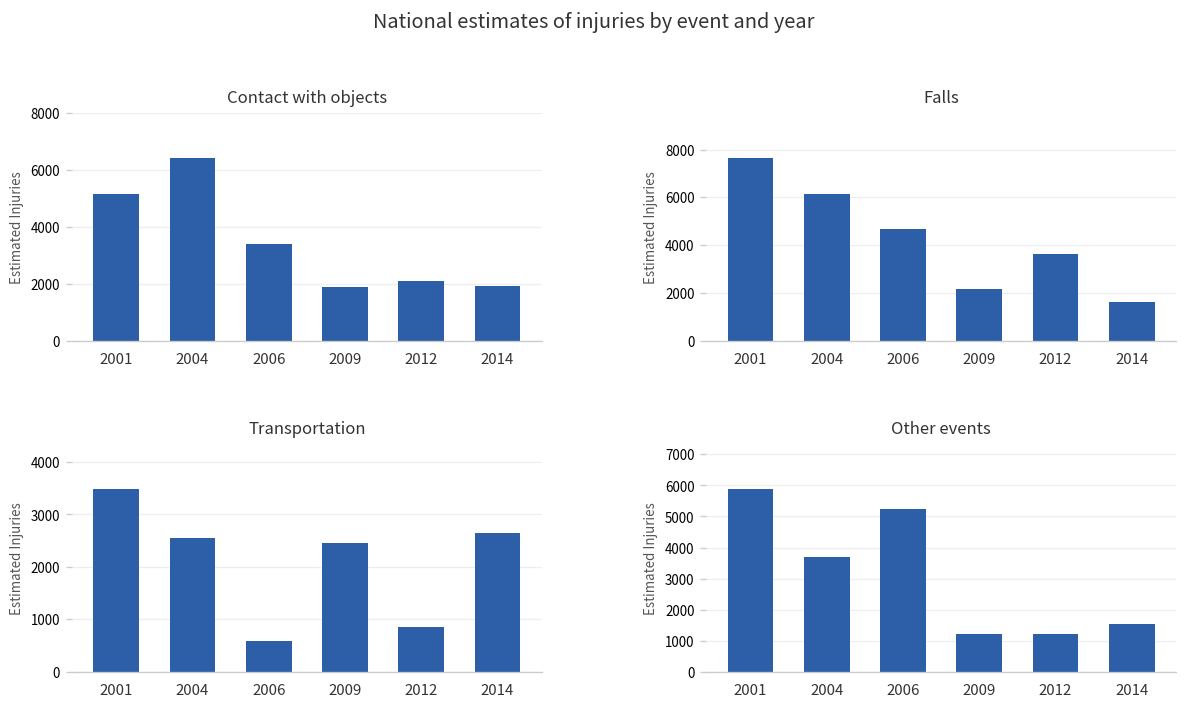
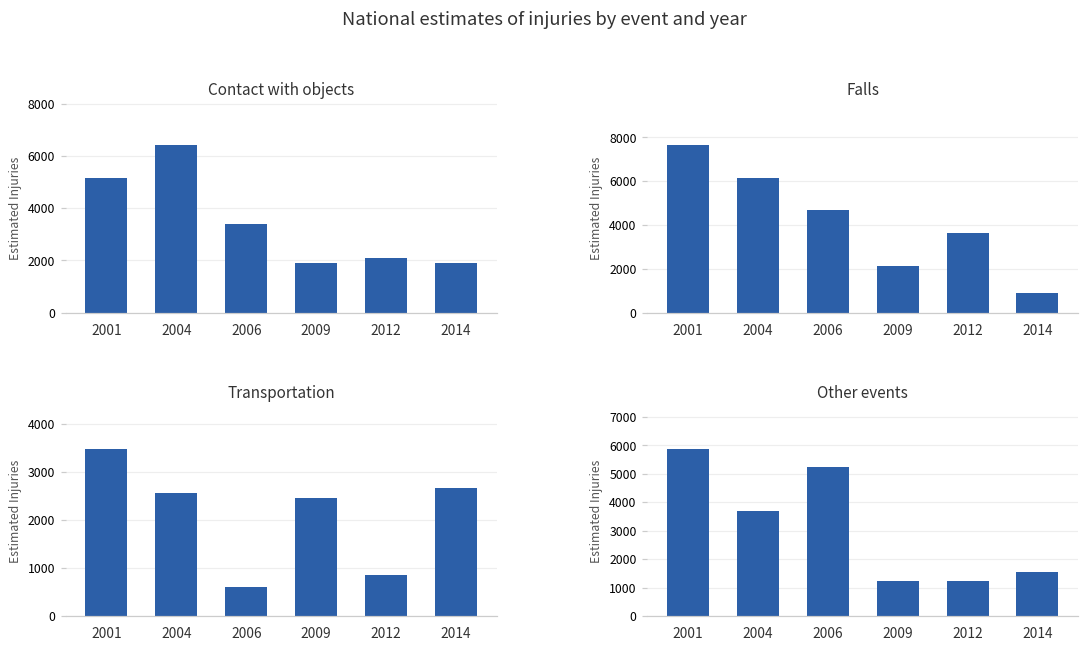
  {
    "Contact with objects": {
      "2001": 5100,
      "2004": 6400,
      "2006": 3400,
      "2009": 1900,
      "2012": 2100,
      "2014": 1900
    },
    "Falls": {
      "2001": 7600,
      "2004": 6100,
      "2006": 4700,
      "2009": 2200,
      "2012": 3600,
-     "2014": 1600
+     "2014": 900
    },
    "Transportation": {
      "2001": 3500,
      "2004": 2600,
      "2006": 600,
      "2009": 2500,
      "2012": 800,
      "2014": 2700
    },
    "Other events": {
      "2001": 5900,
      "2004": 3700,
      "2006": 5200,
      "2009": 1200,
      "2012": 1200,
      "2014": 1600
    }
  }
